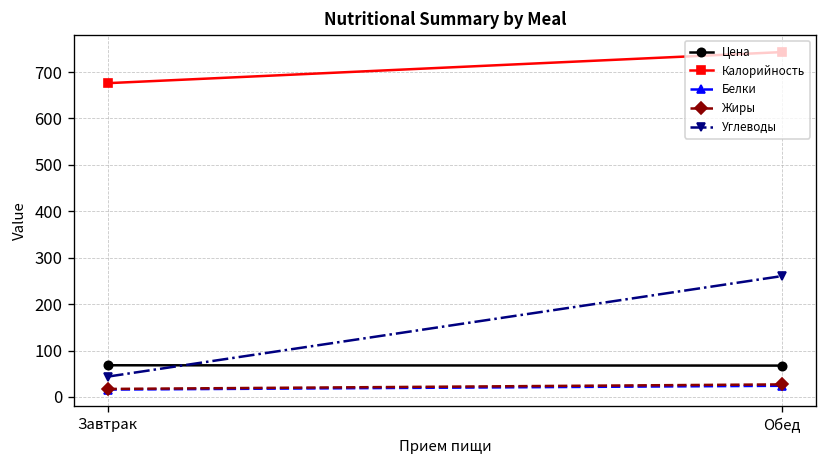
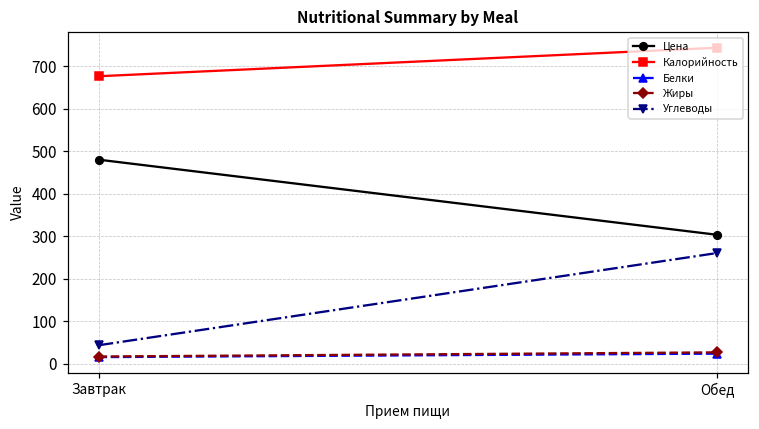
  {
    "Цена": {
-     "Завтрак": 70,
-     "Обед": 70
+     "Завтрак": 480,
+     "Обед": 300
    },
    "Калорийность": {
      "Завтрак": 680
    },
    "Углеводы": {
      "Завтрак": 40,
      "Обед": 260
    }
  }
